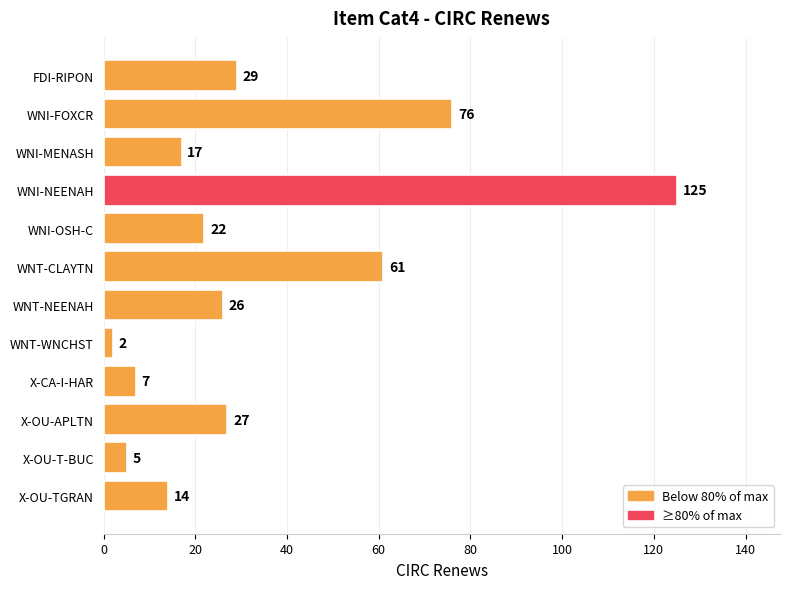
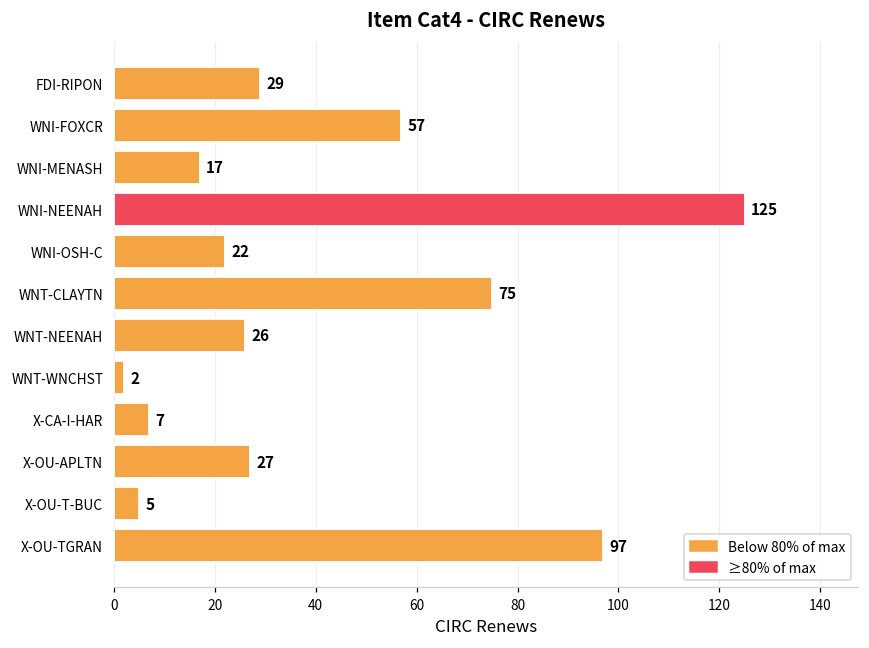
  {
    "FDI-RIPON": 29,
-   "WNI-FOXCR": 76,
+   "WNI-FOXCR": 57,
    "WNI-MENASH": 17,
    "WNI-NEENAH": 125,
    "WNI-OSH-C": 22,
-   "WNT-CLAYTN": 61,
+   "WNT-CLAYTN": 75,
    "WNT-NEENAH": 26,
    "WNT-WNCHST": 2,
    "X-CA-I-HAR": 7,
    "X-OU-APLTN": 27,
    "X-OU-T-BUC": 5,
-   "X-OU-TGRAN": 14
+   "X-OU-TGRAN": 97
  }
